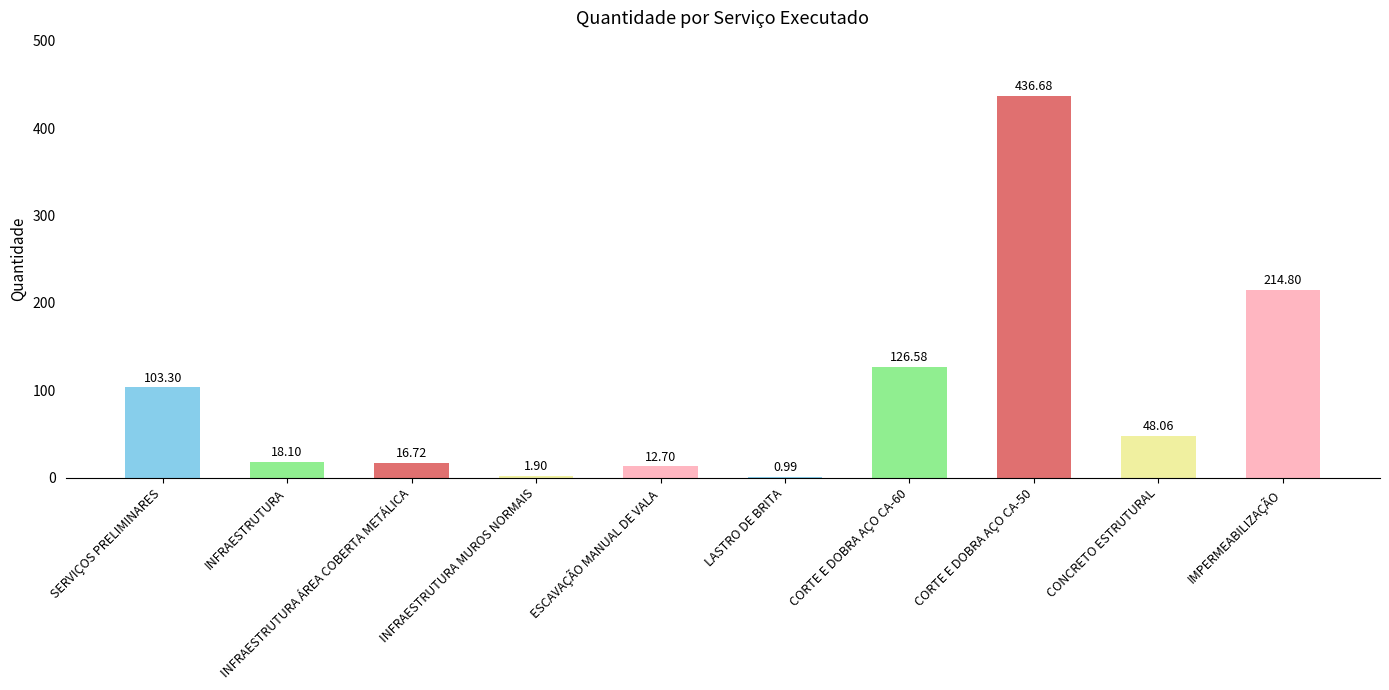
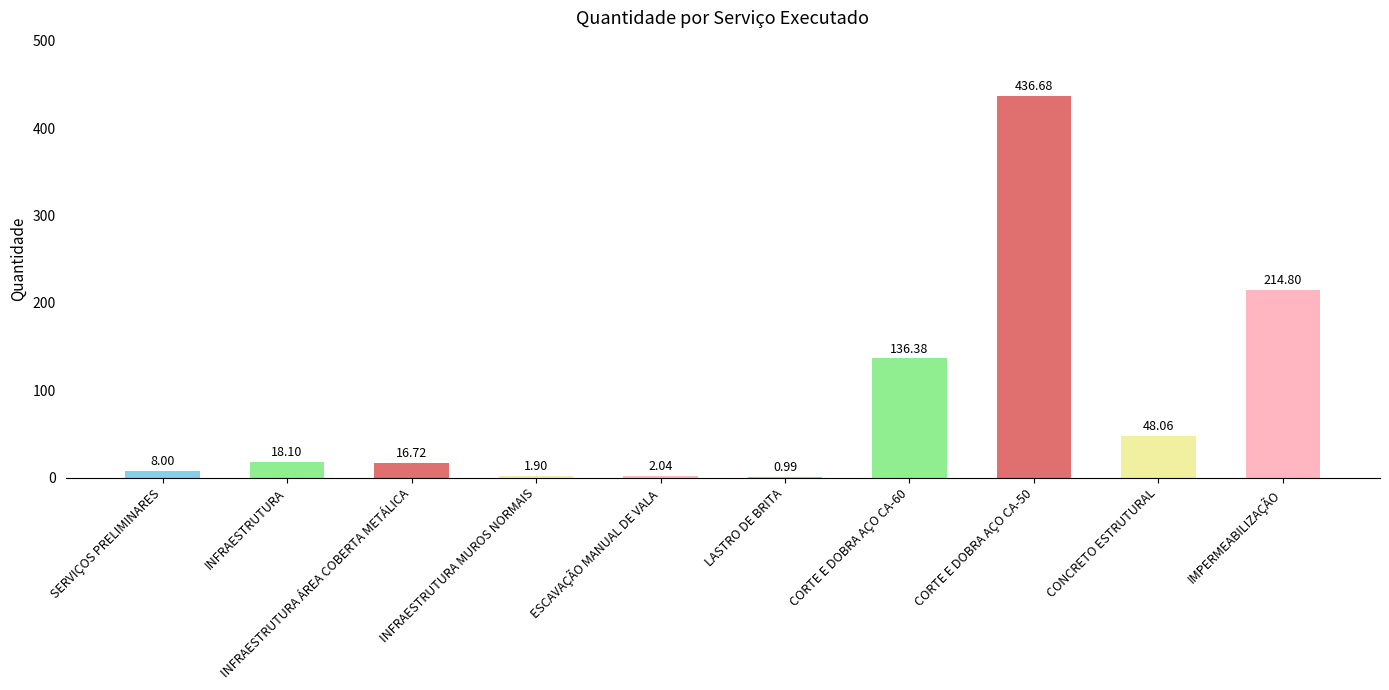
  {
-   "SERVIÇOS PRELIMINARES": 103.30,
+   "SERVIÇOS PRELIMINARES": 8.00,
    "INFRAESTRUTURA": 18.10,
    "INFRAESTRUTURA ÁREA COBERTA METÁLICA": 16.72,
    "INFRAESTRUTURA MUROS NORMAIS": 1.90,
-   "ESCAVAÇÃO MANUAL DE VALA": 12.70,
+   "ESCAVAÇÃO MANUAL DE VALA": 2.04,
    "LASTRO DE BRITA": 0.99,
-   "CORTE E DOBRA AÇO CA-60": 126.58,
+   "CORTE E DOBRA AÇO CA-60": 136.38,
    "CORTE E DOBRA AÇO CA-50": 436.68,
    "CONCRETO ESTRUTURAL": 48.06,
    "IMPERMEABILIZAÇÃO": 214.80
  }
